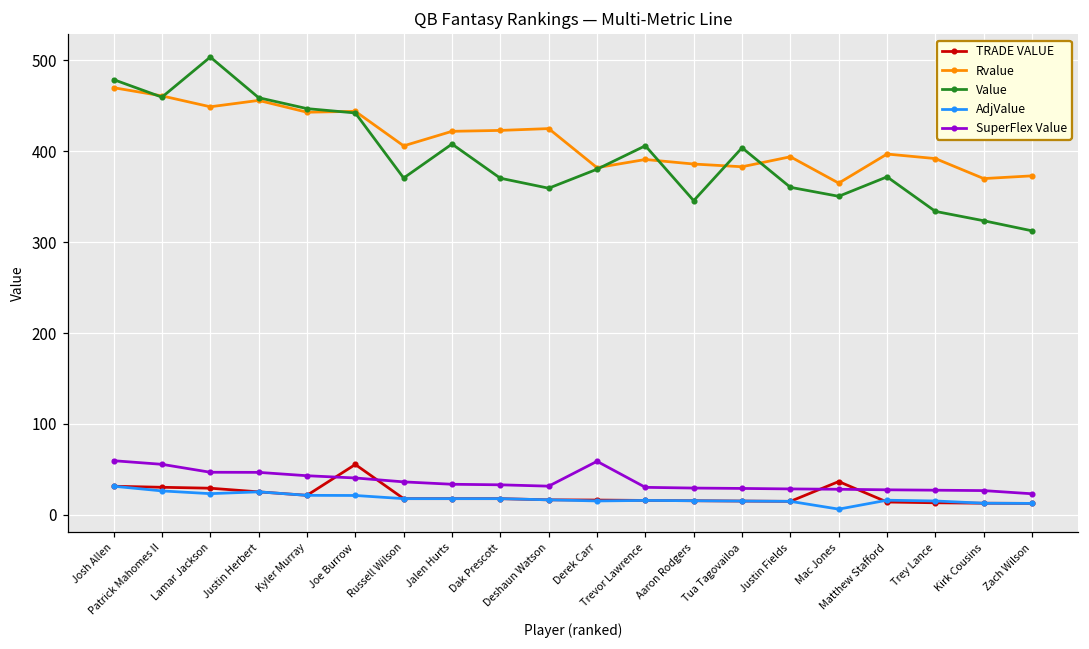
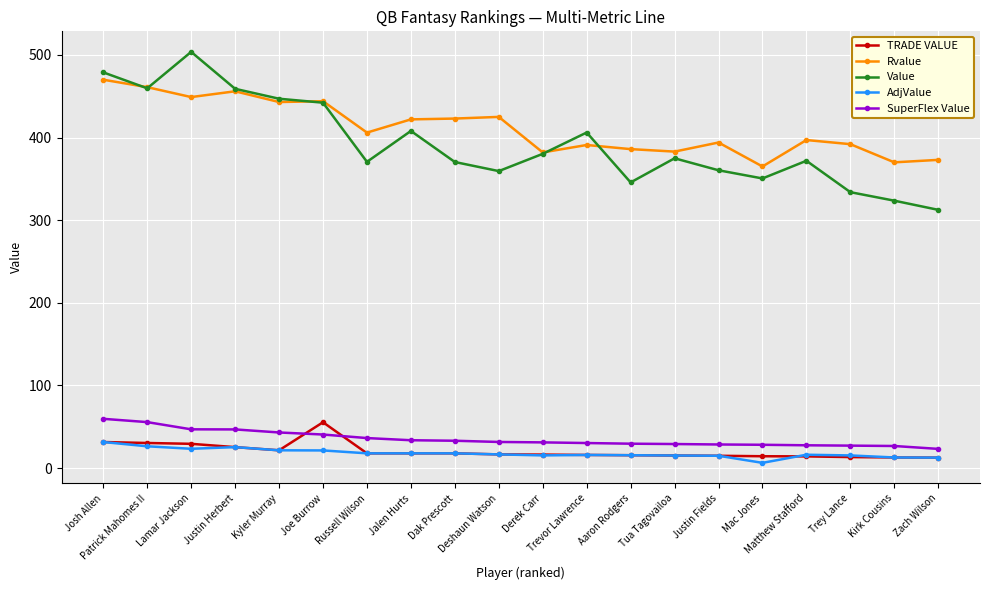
  {
    "TRADE VALUE": {
      "Patrick Mahomes II": 30,
      "Lamar Jackson": 30,
      "Joe Burrow": 60,
-     "Mac Jones": 40
+     "Mac Jones": 10
    },
    "Rvalue": {
      "Josh Allen": 470,
      "Lamar Jackson": 450,
      "Kyler Murray": 440,
      "Russell Wilson": 410,
      "Jalen Hurts": 420,
      "Dak Prescott": 420,
      "Deshaun Watson": 430,
      "Trevor Lawrence": 390,
      "Aaron Rodgers": 390,
      "Tua Tagovailoa": 380,
      "Justin Fields": 390,
      "Mac Jones": 370,
      "Matthew Stafford": 400,
      "Trey Lance": 390,
      "Kirk Cousins": 370,
      "Zach Wilson": 370
    },
    "Value": {
      "Josh Allen": 480,
      "Lamar Jackson": 500,
      "Kyler Murray": 450,
      "Russell Wilson": 370,
      "Jalen Hurts": 410,
      "Dak Prescott": 370,
      "Deshaun Watson": 360,
      "Trevor Lawrence": 410,
      "Aaron Rodgers": 350,
-     "Tua Tagovailoa": 400,
+     "Tua Tagovailoa": 370,
      "Justin Fields": 360,
      "Mac Jones": 350,
      "Matthew Stafford": 370,
      "Trey Lance": 330,
      "Kirk Cousins": 320,
      "Zach Wilson": 310
    },
    "AdjValue": {
      "Patrick Mahomes II": 30,
      "Lamar Jackson": 20,
      "Joe Burrow": 20,
      "Mac Jones": 10
    },
    "SuperFlex Value": {
      "Josh Allen": 60,
      "Patrick Mahomes II": 60,
      "Lamar Jackson": 50,
      "Justin Herbert": 50,
      "Kyler Murray": 40,
      "Joe Burrow": 40,
      "Russell Wilson": 40,
      "Jalen Hurts": 30,
      "Dak Prescott": 30,
      "Deshaun Watson": 30,
-     "Derek Carr": 60,
+     "Derek Carr": 30,
      "Trevor Lawrence": 30,
      "Aaron Rodgers": 30,
      "Tua Tagovailoa": 30,
      "Justin Fields": 30,
      "Mac Jones": 30,
      "Matthew Stafford": 30,
      "Trey Lance": 30,
      "Kirk Cousins": 30,
      "Zach Wilson": 20
    }
  }
